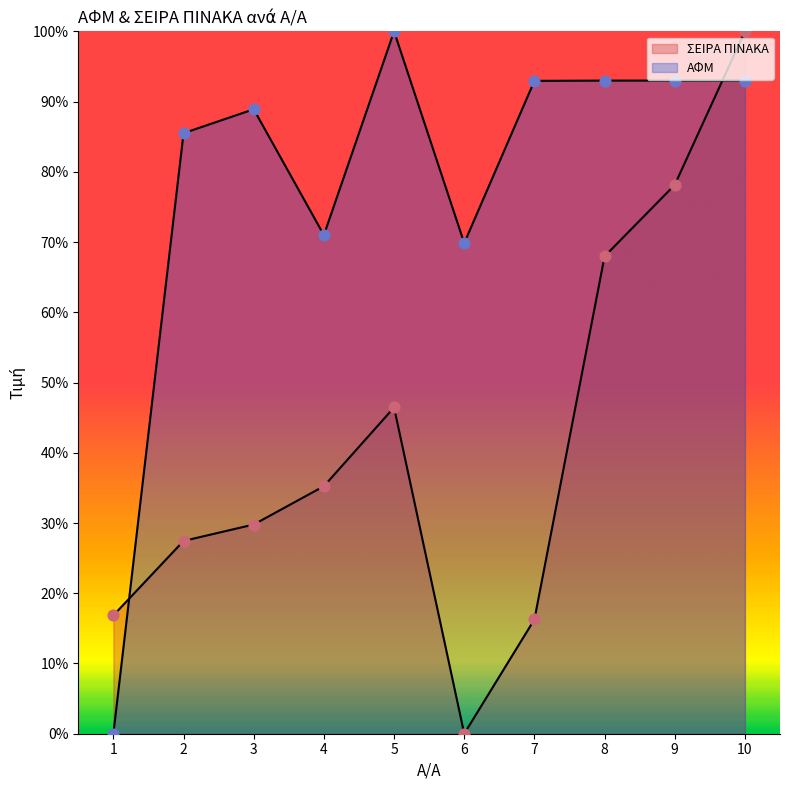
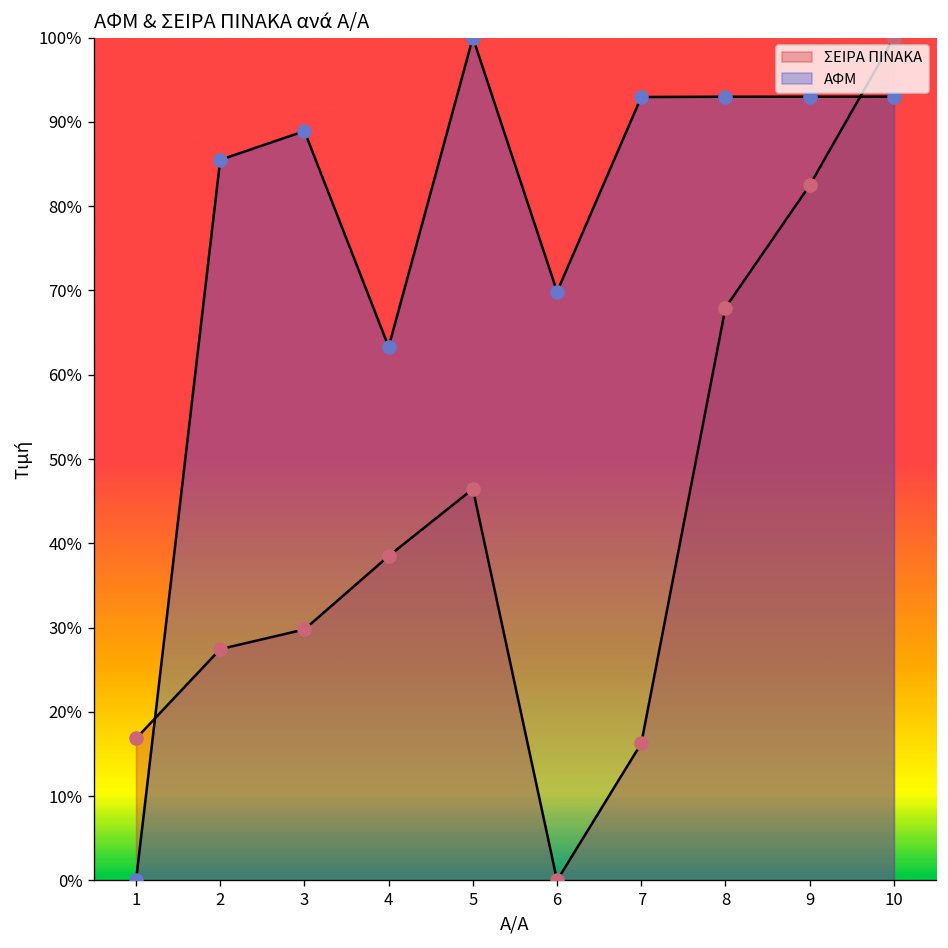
  {
    "ΣΕΙΡΑ ΠΙΝΑΚΑ": {
      "1": "17%",
      "2": "27%",
      "3": "30%",
-     "4": "35%",
+     "4": "38%",
      "5": "46%",
      "6": "0%",
      "7": "16%",
      "8": "68%",
-     "9": "78%",
+     "9": "82%",
      "10": "100%"
    },
    "ΑΦΜ": {
      "1": "0%",
      "2": "86%",
      "3": "89%",
-     "4": "71%",
+     "4": "63%",
      "5": "100%",
      "6": "70%",
      "7": "93%",
      "8": "93%",
      "9": "93%",
      "10": "93%"
    }
  }
